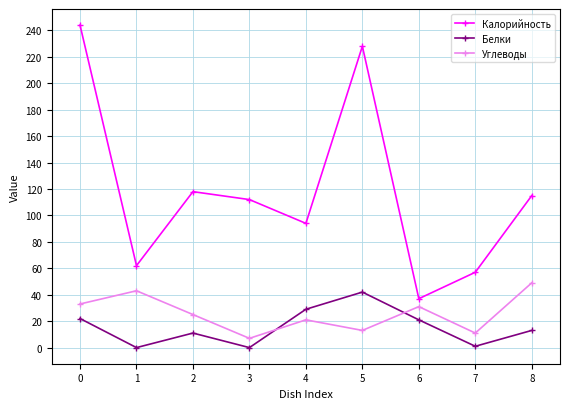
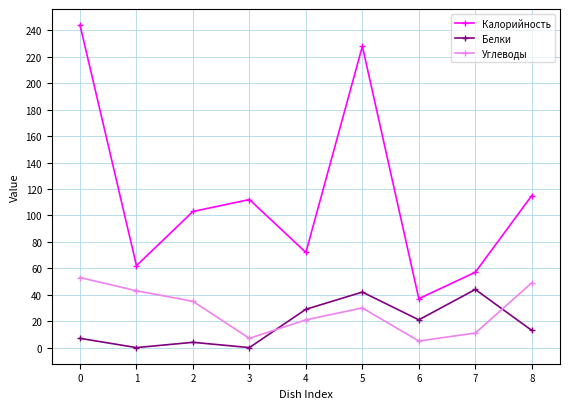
  {
    "Калорийность": {
      "0": 244,
      "1": 62,
-     "2": 118,
+     "2": 103,
      "3": 112,
-     "4": 94,
+     "4": 72,
      "5": 228,
      "6": 37,
      "7": 57,
      "8": 115
    },
    "Белки": {
-     "0": 22,
+     "0": 7,
      "1": 0,
-     "2": 11,
+     "2": 4,
      "3": 0,
      "4": 29,
      "5": 42,
      "6": 21,
-     "7": 1,
+     "7": 44,
      "8": 13
    },
    "Углеводы": {
-     "0": 33,
+     "0": 53,
      "1": 43,
-     "2": 25,
+     "2": 35,
      "3": 7,
      "4": 21,
-     "5": 13,
-     "6": 31,
+     "5": 30,
+     "6": 5,
      "7": 11,
      "8": 49
    }
  }
